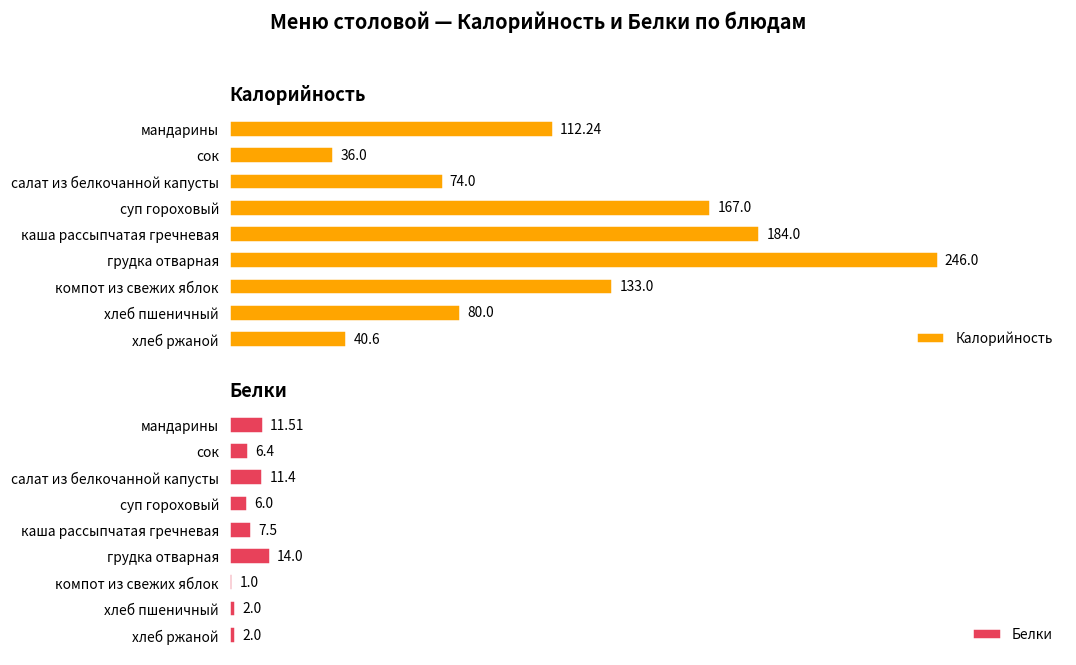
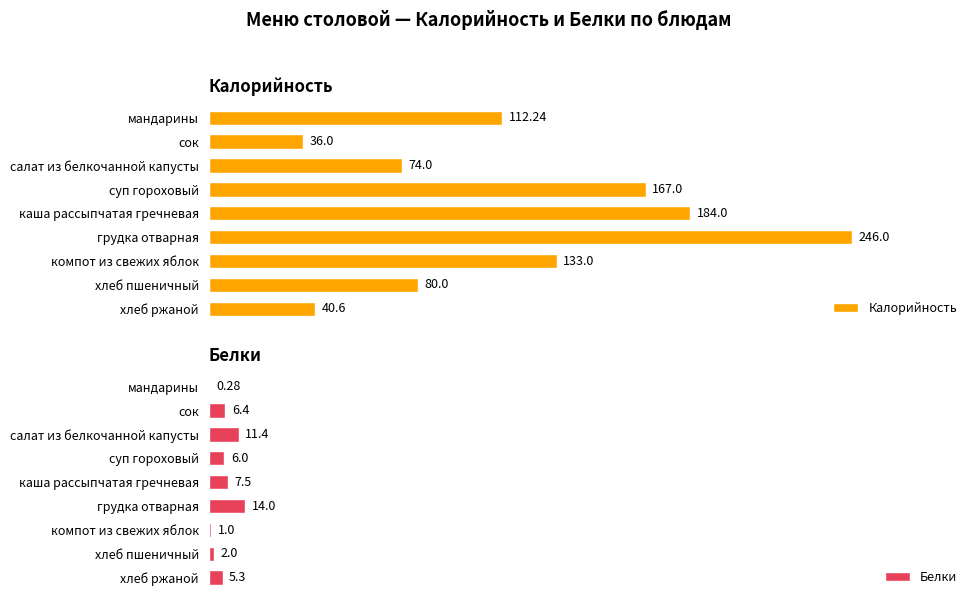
  {
    "Калорийность": {
      "мандарины": 112.24,
      "сок": 36.0,
      "салат из белкочанной капусты": 74.0,
      "суп гороховый": 167.0,
      "каша рассыпчатая гречневая": 184.0,
      "грудка отварная": 246.0,
      "компот из свежих яблок": 133.0,
      "хлеб пшеничный": 80.0,
      "хлеб ржаной": 40.6
    },
    "Белки": {
-     "мандарины": 11.51,
+     "мандарины": 0.28,
      "сок": 6.4,
      "салат из белкочанной капусты": 11.4,
      "суп гороховый": 6.0,
      "каша рассыпчатая гречневая": 7.5,
      "грудка отварная": 14.0,
      "компот из свежих яблок": 1.0,
      "хлеб пшеничный": 2.0,
-     "хлеб ржаной": 2.0
+     "хлеб ржаной": 5.3
    }
  }
